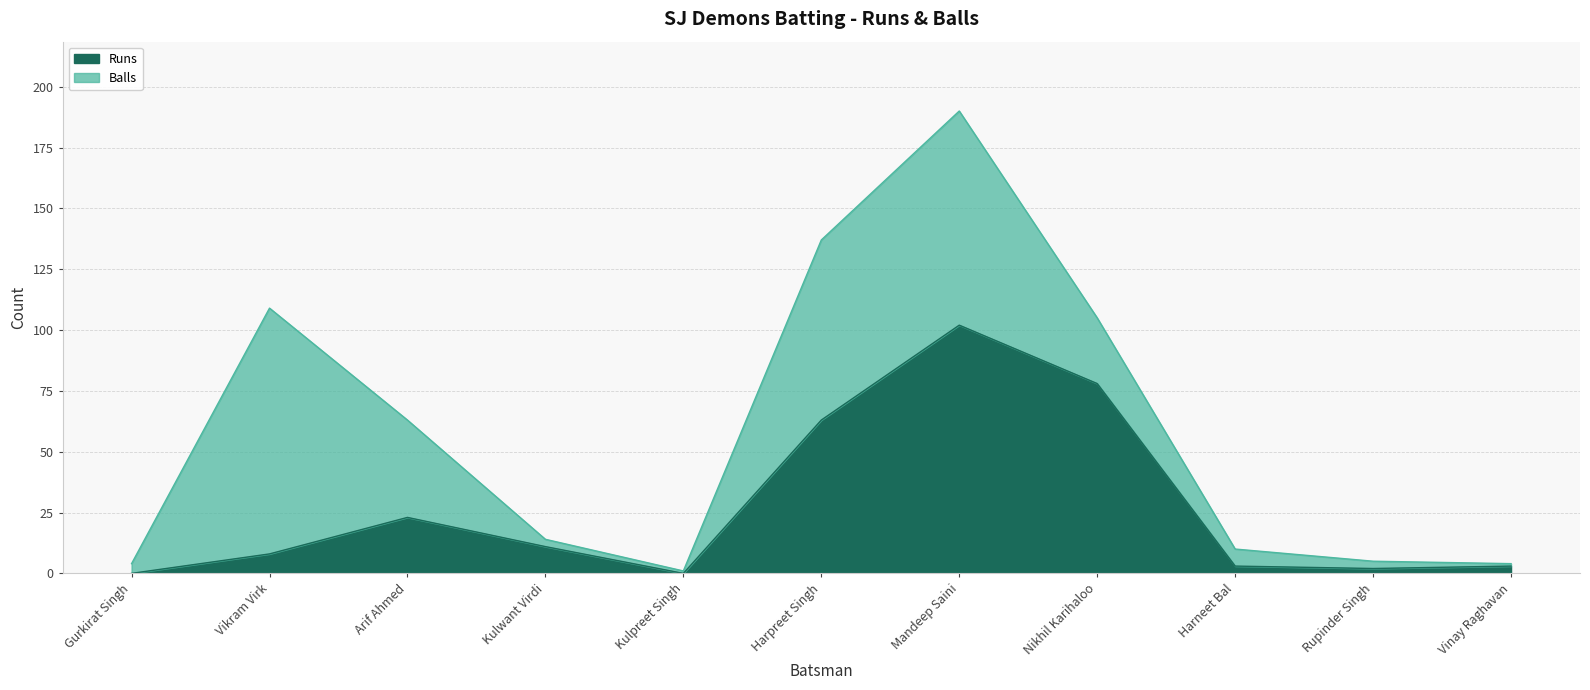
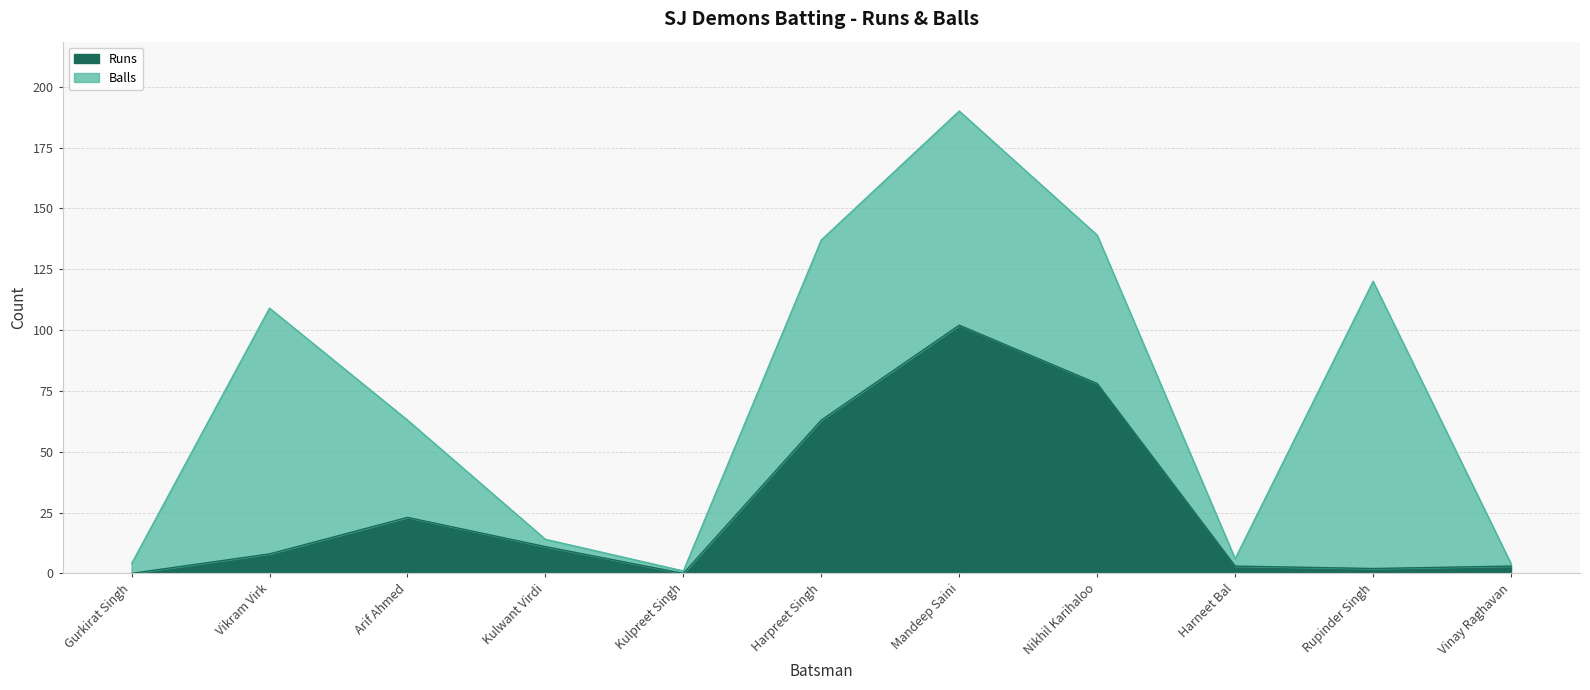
  {
    "Runs": {
      "Gurkirat Singh": 0,
      "Vikram Virk": 8,
      "Arif Ahmed": 23,
      "Kulwant Virdi": 11,
      "Harpreet Singh": 63,
      "Mandeep Saini": 102,
      "Nikhil Karihaloo": 78,
      "Harneet Bal": 3,
      "Rupinder Singh": 2
    },
    "Balls": {
      "Gurkirat Singh": 4,
      "Vikram Virk": 101,
      "Arif Ahmed": 40,
      "Kulwant Virdi": 3,
      "Harpreet Singh": 74,
      "Mandeep Saini": 88,
-     "Nikhil Karihaloo": 27,
-     "Harneet Bal": 7,
-     "Rupinder Singh": 3
+     "Nikhil Karihaloo": 61,
+     "Harneet Bal": 3,
+     "Rupinder Singh": 118
    }
  }
